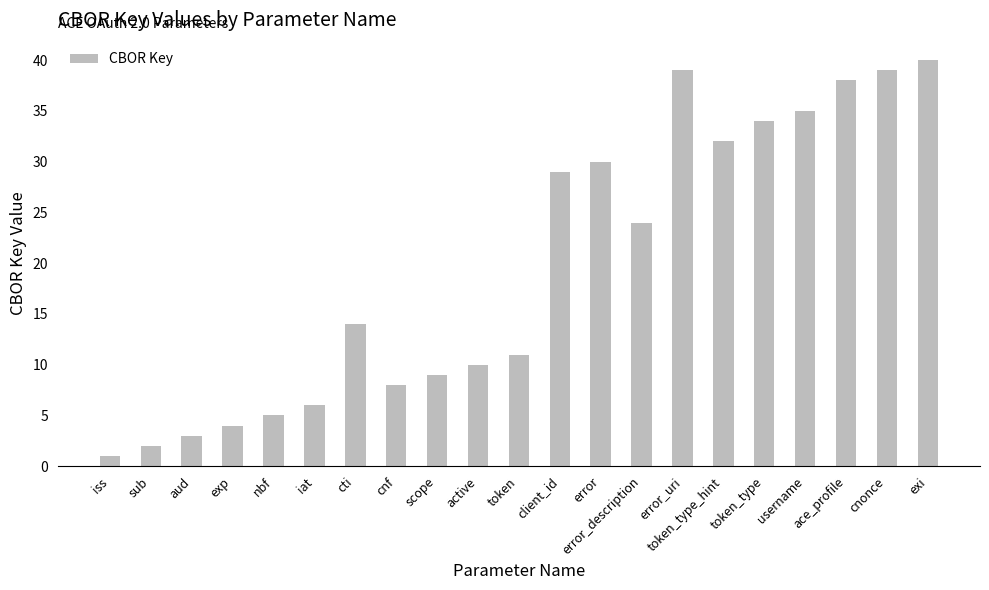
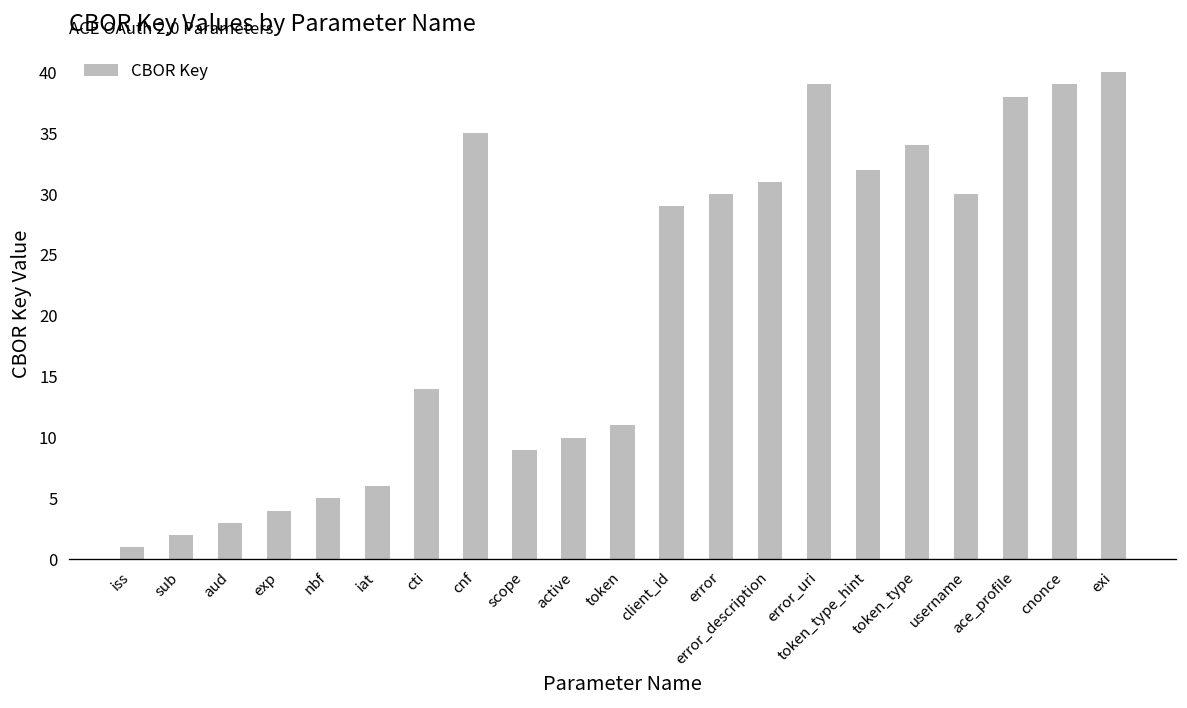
  {
    "iss": 1,
    "sub": 2,
    "aud": 3,
    "exp": 4,
    "nbf": 5,
    "iat": 6,
    "cti": 14,
-   "cnf": 8,
+   "cnf": 35,
    "scope": 9,
    "active": 10,
    "token": 11,
    "client_id": 29,
    "error": 30,
-   "error_description": 24,
+   "error_description": 31,
    "error_uri": 39,
    "token_type_hint": 32,
    "token_type": 34,
-   "username": 35,
+   "username": 30,
    "ace_profile": 38,
    "cnonce": 39,
    "exi": 40
  }
